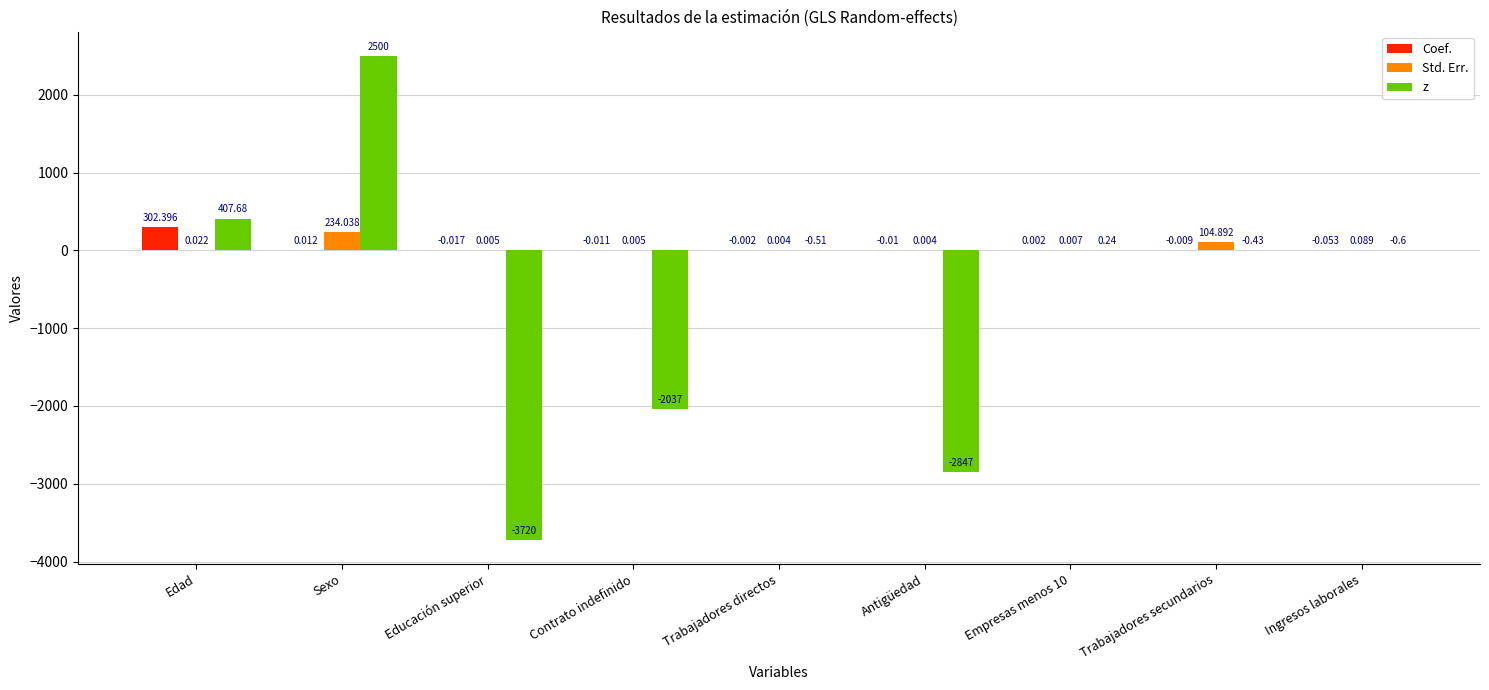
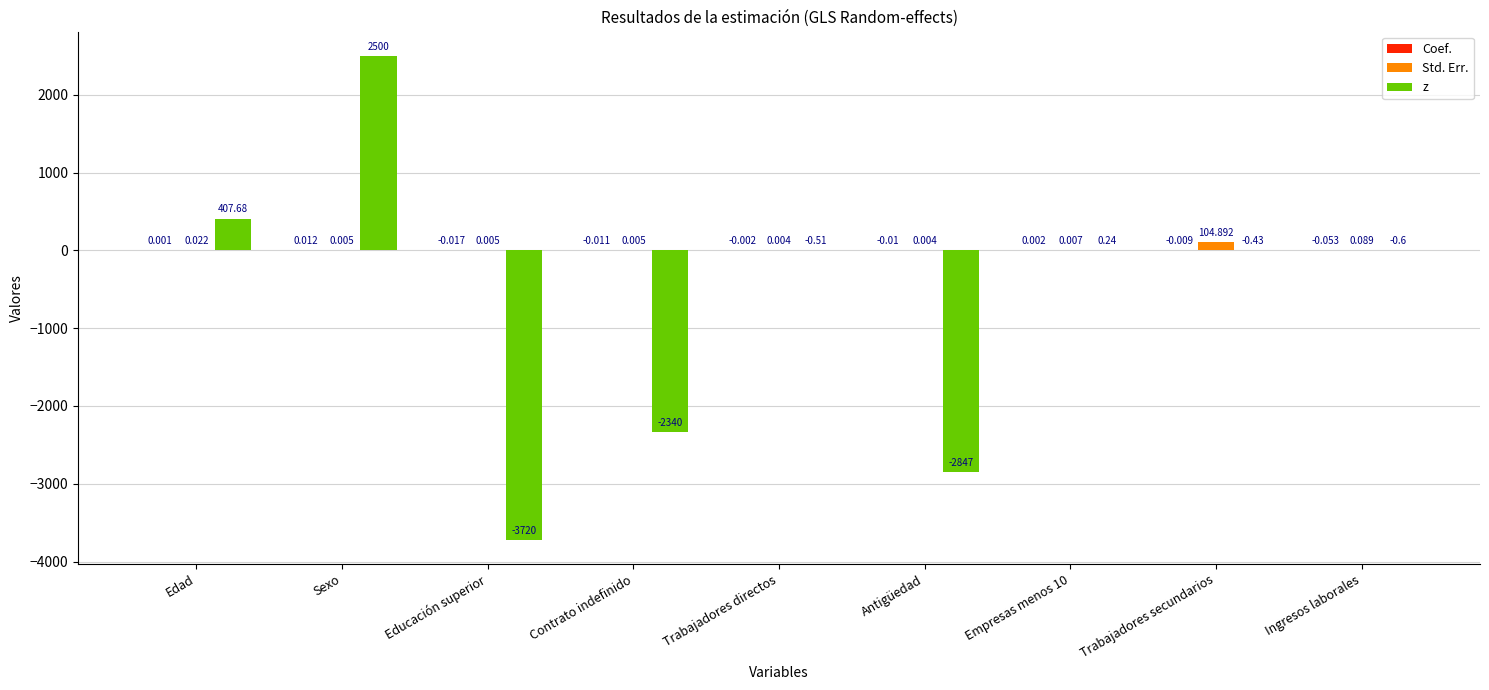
  {
    "Coef.": {
-     "Edad": 302.396,
+     "Edad": 0.001,
      "Sexo": 0.012,
      "Educación superior": -0.017,
      "Contrato indefinido": -0.011,
      "Trabajadores directos": -0.002,
      "Antigüedad": -0.01,
      "Empresas menos 10": 0.002,
      "Trabajadores secundarios": -0.009,
      "Ingresos laborales": -0.053
    },
    "Std. Err.": {
      "Edad": 0.022,
-     "Sexo": 234.038,
+     "Sexo": 0.005,
      "Educación superior": 0.005,
      "Contrato indefinido": 0.005,
      "Trabajadores directos": 0.004,
      "Antigüedad": 0.004,
      "Empresas menos 10": 0.007,
      "Trabajadores secundarios": 104.892,
      "Ingresos laborales": 0.089
    },
    "z": {
      "Edad": 407.68,
      "Sexo": 2500,
      "Educación superior": -3720,
-     "Contrato indefinido": -2037,
+     "Contrato indefinido": -2340,
      "Trabajadores directos": -0.51,
      "Antigüedad": -2847,
      "Empresas menos 10": 0.24,
      "Trabajadores secundarios": -0.43,
      "Ingresos laborales": -0.6
    }
  }
